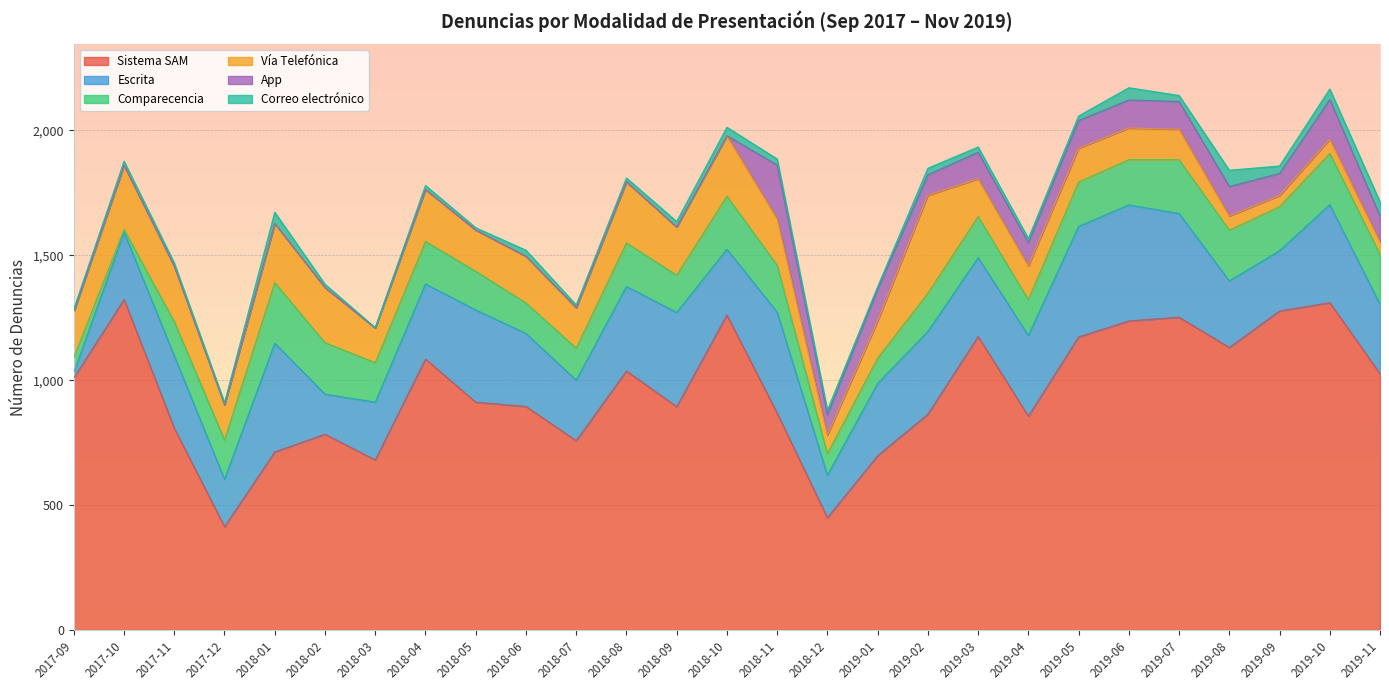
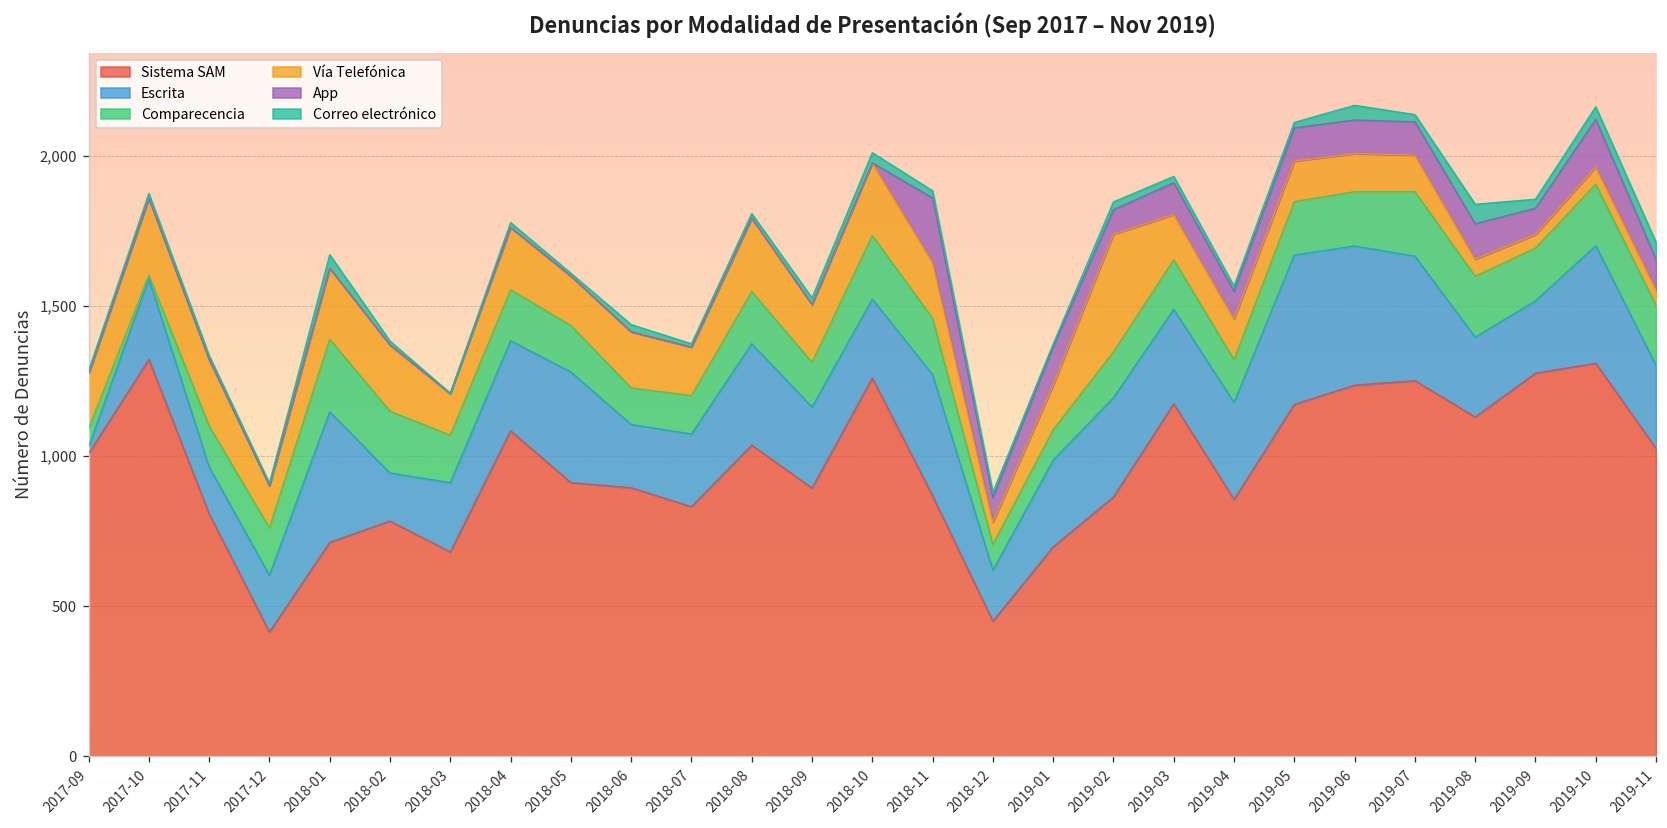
  {
    "Sistema SAM": {
      "2017-09": "1,010",
      "2017-10": "1,320",
      "2017-11": "810",
      "2017-12": "410",
      "2018-01": "710",
      "2018-02": "780",
      "2018-03": "680",
      "2018-04": "1,090",
      "2018-05": "910",
      "2018-06": "900",
-     "2018-07": "760",
+     "2018-07": "830",
      "2018-08": "1,040",
      "2018-09": "890",
      "2018-10": "1,260",
      "2018-11": "870",
      "2018-12": "450",
      "2019-01": "700",
      "2019-02": "860",
      "2019-03": "1,180",
      "2019-04": "860",
      "2019-05": "1,170",
      "2019-06": "1,240",
      "2019-07": "1,250",
      "2019-08": "1,130",
      "2019-09": "1,280",
      "2019-10": "1,310",
      "2019-11": "1,030"
    },
    "Escrita": {
      "2017-09": "20",
      "2017-10": "270",
-     "2017-11": "290",
+     "2017-11": "160",
      "2017-12": "190",
      "2018-01": "440",
      "2018-02": "160",
      "2018-03": "230",
      "2018-04": "300",
      "2018-05": "370",
-     "2018-06": "290",
+     "2018-06": "210",
      "2018-07": "240",
      "2018-08": "340",
-     "2018-09": "380",
+     "2018-09": "270",
      "2018-10": "260",
      "2018-11": "400",
      "2018-12": "170",
      "2019-01": "290",
      "2019-02": "330",
      "2019-03": "320",
      "2019-04": "320",
-     "2019-05": "440",
+     "2019-05": "500",
      "2019-06": "460",
      "2019-07": "420",
      "2019-08": "270",
      "2019-09": "240",
      "2019-10": "390",
      "2019-11": "280"
    },
    "Vía Telefónica": {
      "2018-11": "190",
      "2018-12": "70",
      "2019-01": "150",
      "2019-02": "390",
      "2019-03": "150",
      "2019-04": "140",
      "2019-05": "140",
      "2019-06": "130",
      "2019-07": "120",
      "2019-08": "60",
      "2019-09": "50",
      "2019-10": "60",
      "2019-11": "50"
    },
    "App": {
      "2018-11": "220",
      "2018-12": "80",
      "2019-02": "80",
      "2019-03": "110",
      "2019-04": "90",
      "2019-05": "110",
      "2019-06": "110",
      "2019-07": "110",
      "2019-08": "120",
      "2019-09": "90",
      "2019-10": "160",
      "2019-11": "100"
    }
  }
